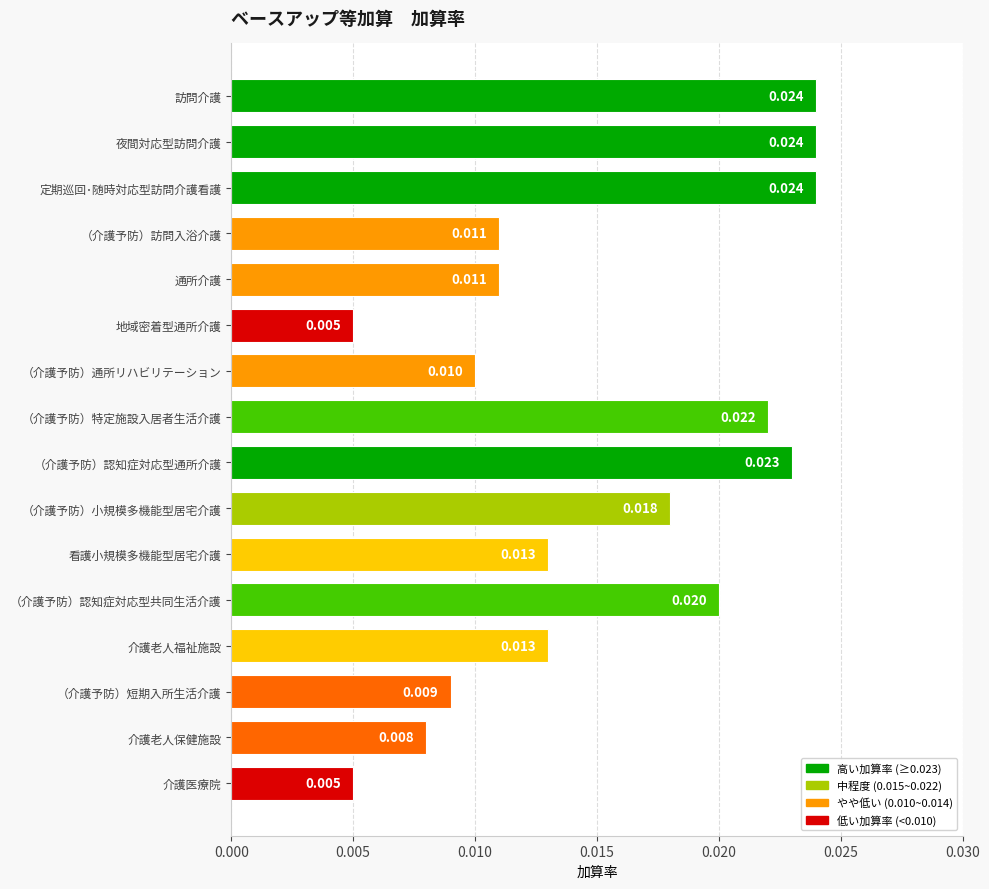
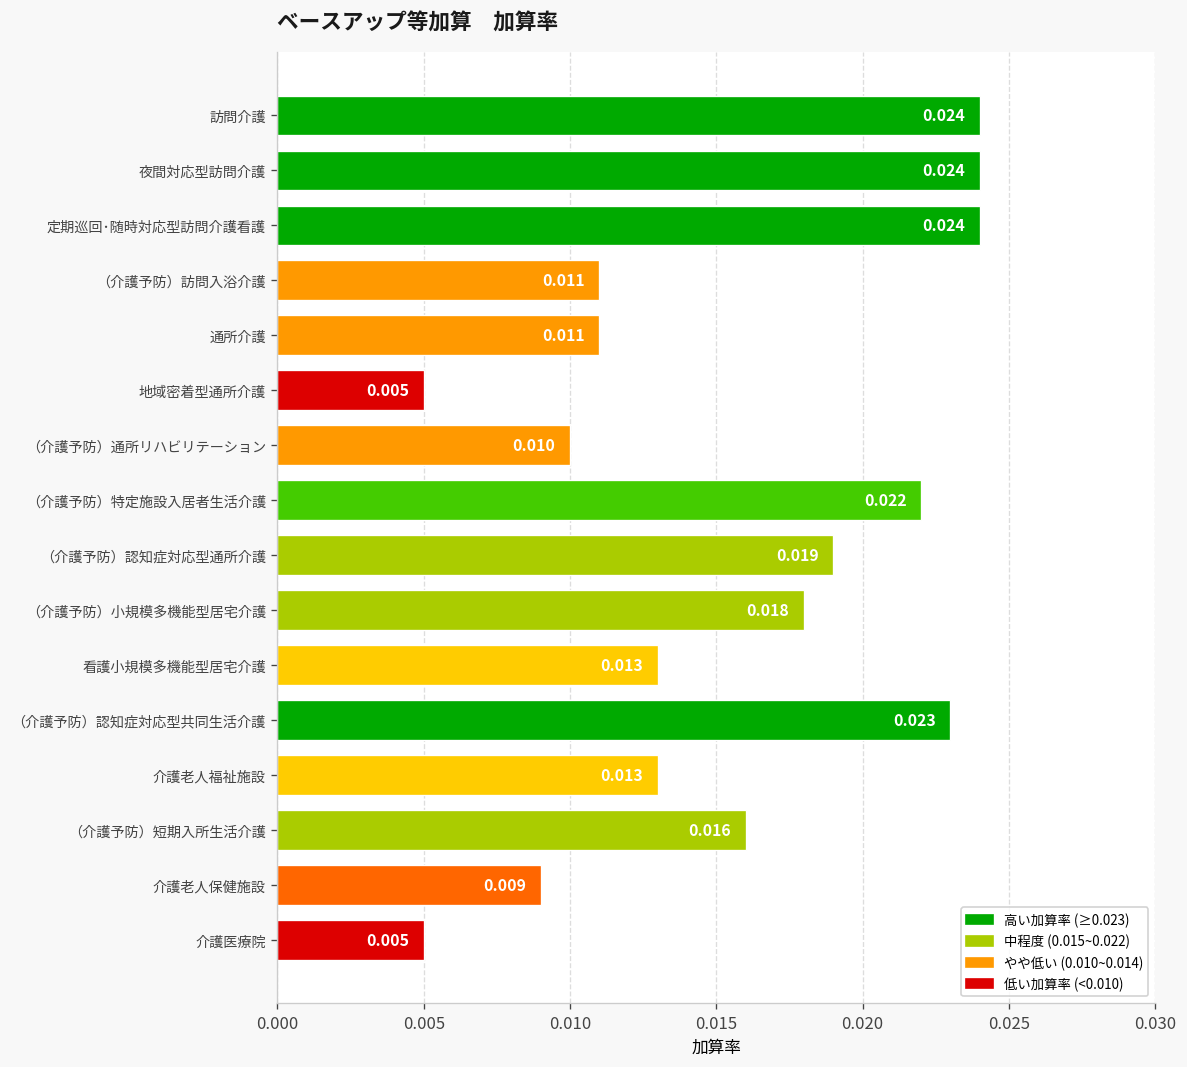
  {
    "訪問介護": 0.024,
    "夜間対応型訪問介護": 0.024,
    "定期巡回･随時対応型訪問介護看護": 0.024,
    "（介護予防）訪問入浴介護": 0.011,
    "通所介護": 0.011,
    "地域密着型通所介護": 0.005,
    "（介護予防）通所リハビリテーション": 0.010,
    "（介護予防）特定施設入居者生活介護": 0.022,
-   "（介護予防）認知症対応型通所介護": 0.023,
+   "（介護予防）認知症対応型通所介護": 0.019,
    "（介護予防）小規模多機能型居宅介護": 0.018,
    "看護小規模多機能型居宅介護": 0.013,
-   "（介護予防）認知症対応型共同生活介護": 0.020,
+   "（介護予防）認知症対応型共同生活介護": 0.023,
    "介護老人福祉施設": 0.013,
-   "（介護予防）短期入所生活介護": 0.009,
-   "介護老人保健施設": 0.008,
+   "（介護予防）短期入所生活介護": 0.016,
+   "介護老人保健施設": 0.009,
    "介護医療院": 0.005
  }
